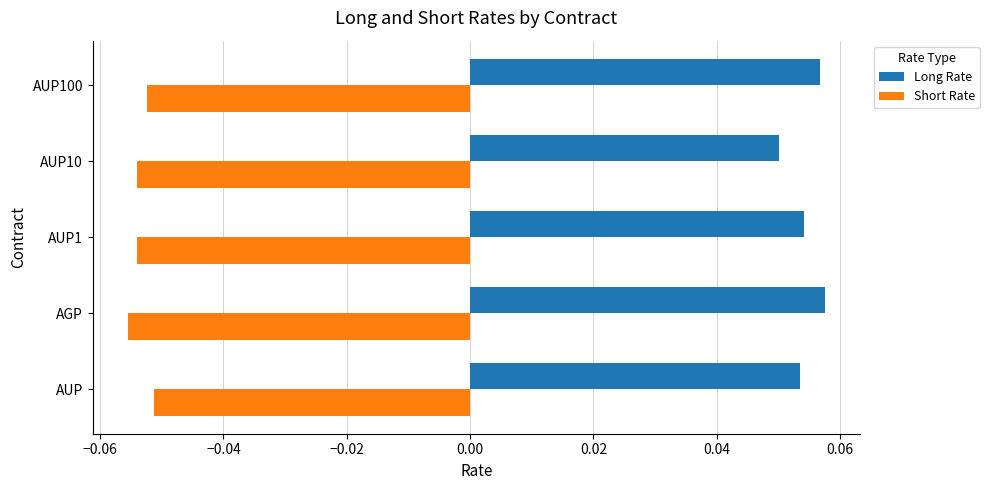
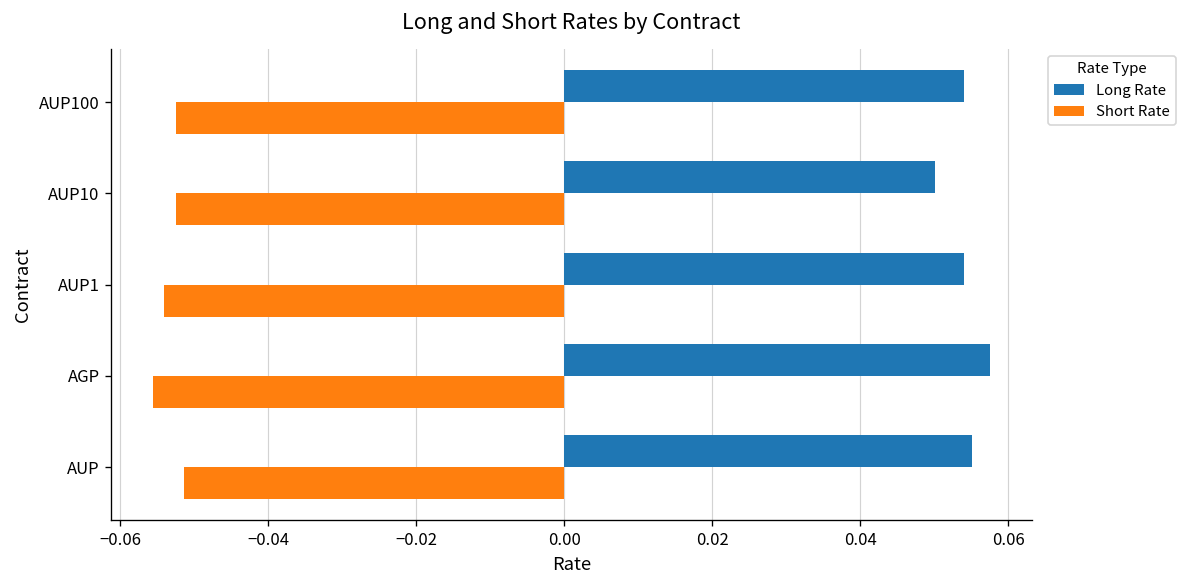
  {
    "Long Rate": {
-     "AUP100": 0.057,
+     "AUP100": 0.054,
      "AUP10": 0.050,
      "AUP1": 0.054,
      "AGP": 0.058,
-     "AUP": 0.053
+     "AUP": 0.055
    },
    "Short Rate": {
      "AUP100": -0.052,
-     "AUP10": -0.054,
+     "AUP10": -0.052,
      "AUP1": -0.054,
      "AGP": -0.056,
      "AUP": -0.051
    }
  }
